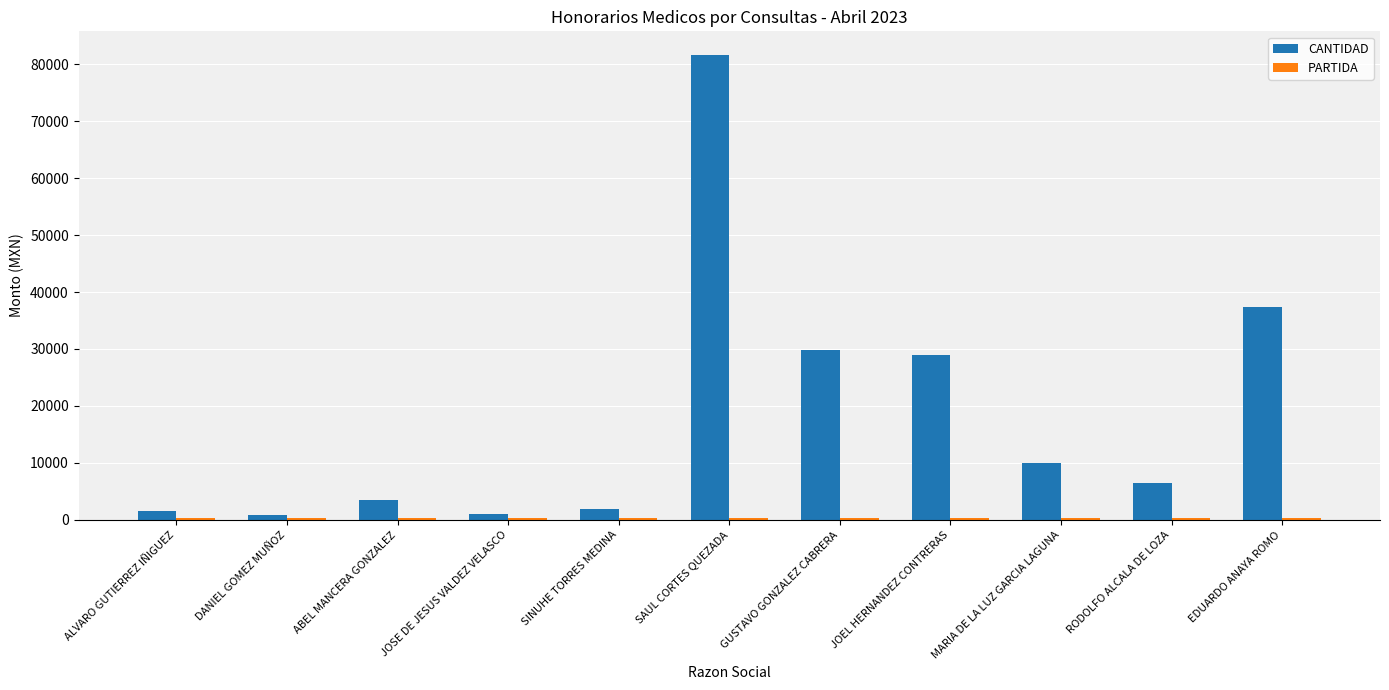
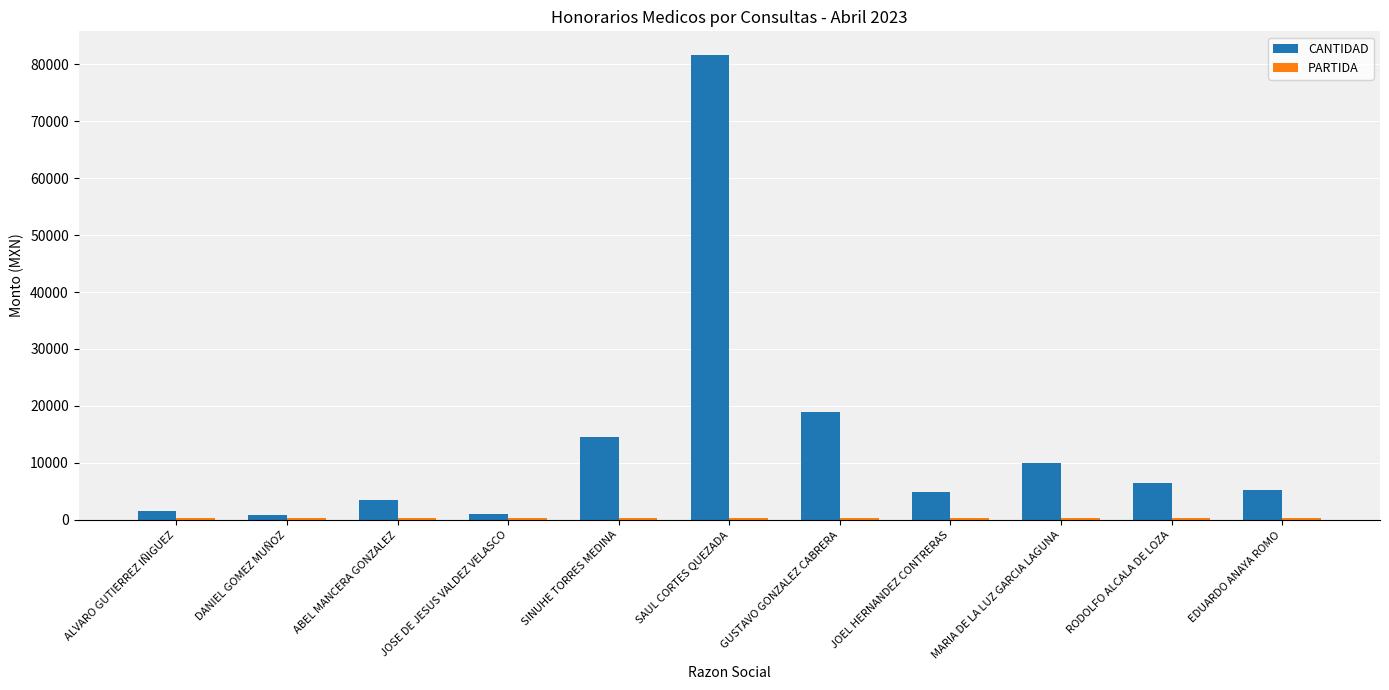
  {
    "CANTIDAD": {
      "ALVARO GUTIERREZ IÑIGUEZ": 2000,
      "DANIEL GOMEZ MUÑOZ": 1000,
      "ABEL MANCERA GONZALEZ": 4000,
      "JOSE DE JESUS VALDEZ VELASCO": 1000,
-     "SINUHE TORRES MEDINA": 2000,
+     "SINUHE TORRES MEDINA": 15000,
      "SAUL CORTES QUEZADA": 82000,
-     "GUSTAVO GONZALEZ CABRERA": 30000,
-     "JOEL HERNANDEZ CONTRERAS": 29000,
+     "GUSTAVO GONZALEZ CABRERA": 19000,
+     "JOEL HERNANDEZ CONTRERAS": 5000,
      "MARIA DE LA LUZ GARCIA LAGUNA": 10000,
      "RODOLFO ALCALA DE LOZA": 6000,
-     "EDUARDO ANAYA ROMO": 37000
+     "EDUARDO ANAYA ROMO": 5000
    }
  }
